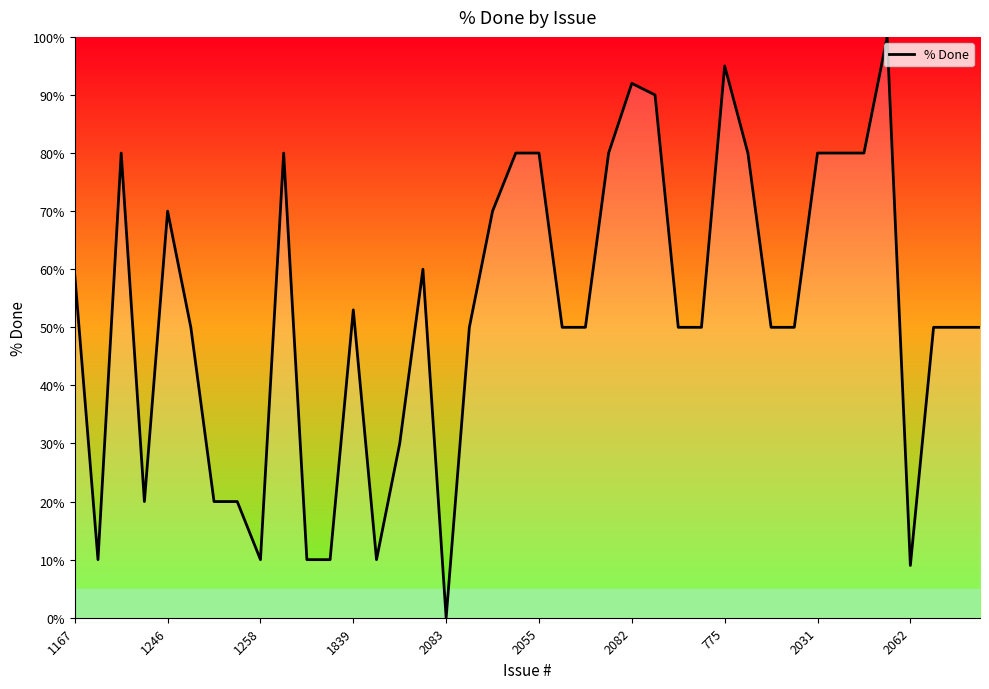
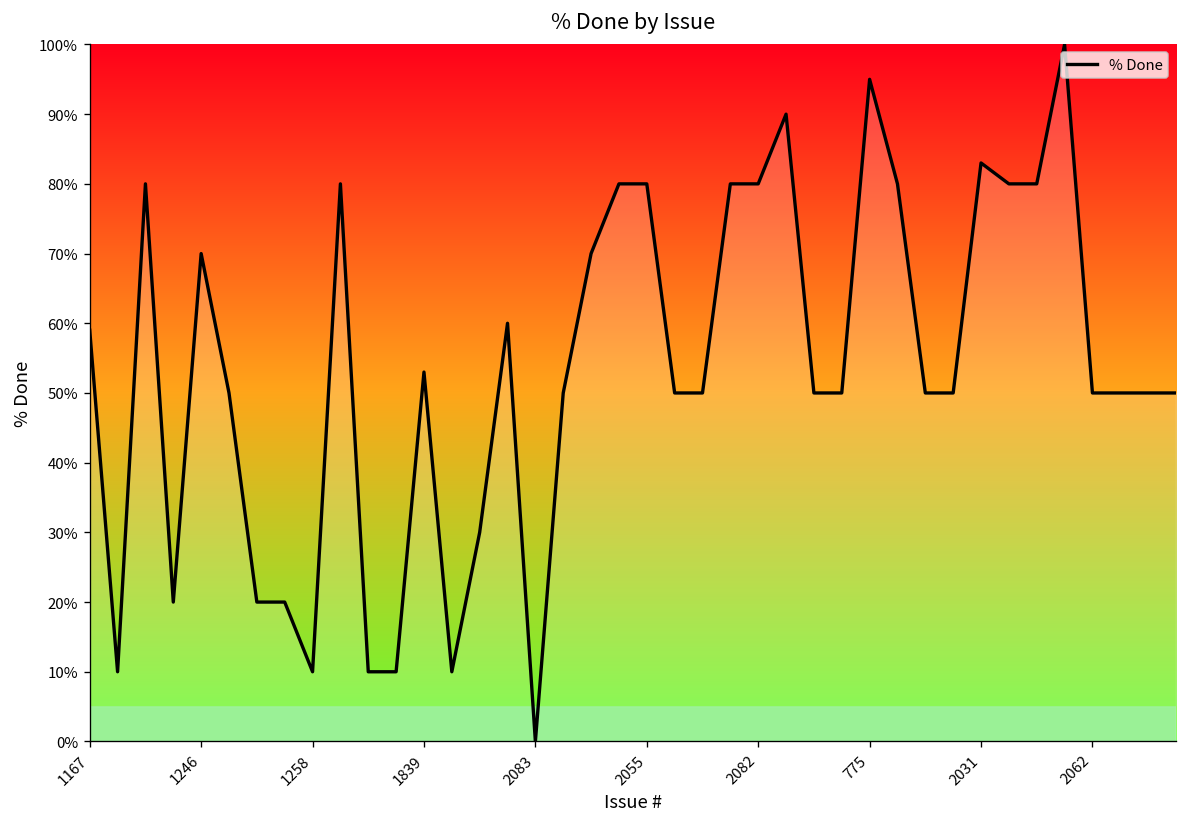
  {
    "1167": "59%",
    "1246": "70%",
    "1258": "10%",
    "1839": "53%",
    "2055": "80%",
-   "2082": "92%",
+   "2082": "80%",
    "775": "95%",
-   "2031": "80%",
-   "2062": "9%"
+   "2031": "83%",
+   "2062": "50%"
  }
